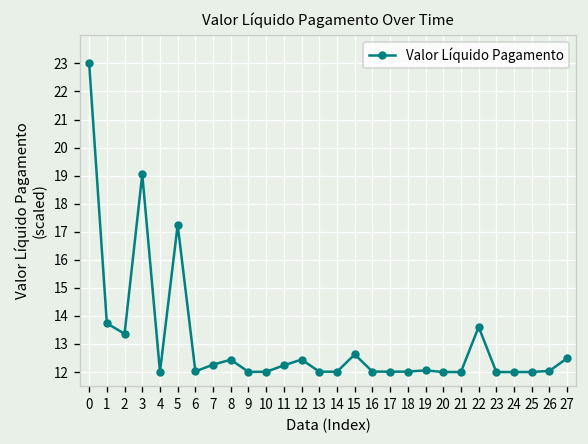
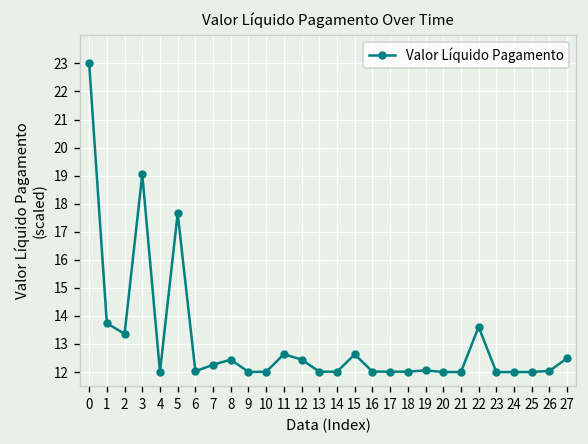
  {
    "0": 23.0,
    "1": 13.7,
    "2": 13.4,
    "3": 19.1,
    "4": 12.0,
-   "5": 17.2,
+   "5": 17.7,
    "6": 12.0,
    "7": 12.3,
    "8": 12.4,
    "9": 12.0,
    "10": 12.0,
-   "11": 12.2,
+   "11": 12.6,
    "12": 12.4,
    "13": 12.0,
    "14": 12.0,
    "15": 12.6,
    "16": 12.0,
    "17": 12.0,
    "18": 12.0,
    "19": 12.1,
    "20": 12.0,
    "21": 12.0,
    "22": 13.6,
    "23": 12.0,
    "24": 12.0,
    "25": 12.0,
    "26": 12.0,
    "27": 12.5
  }
